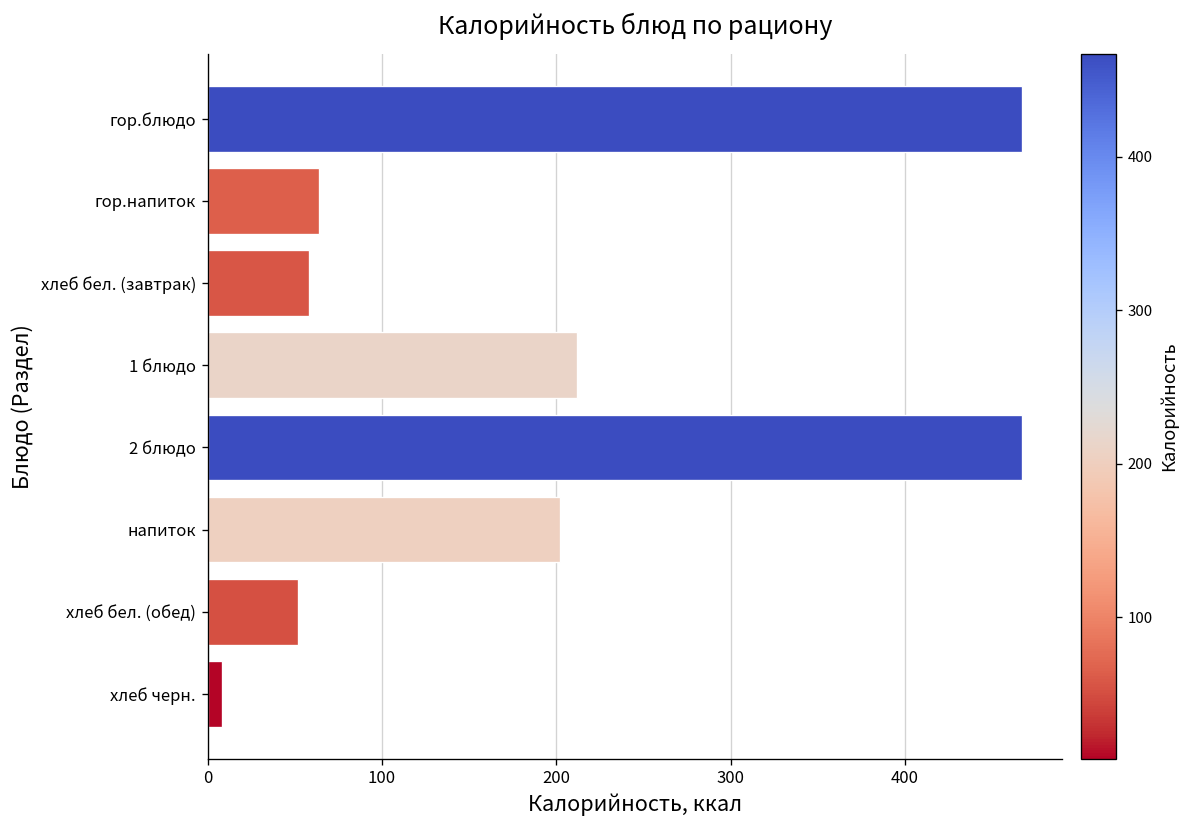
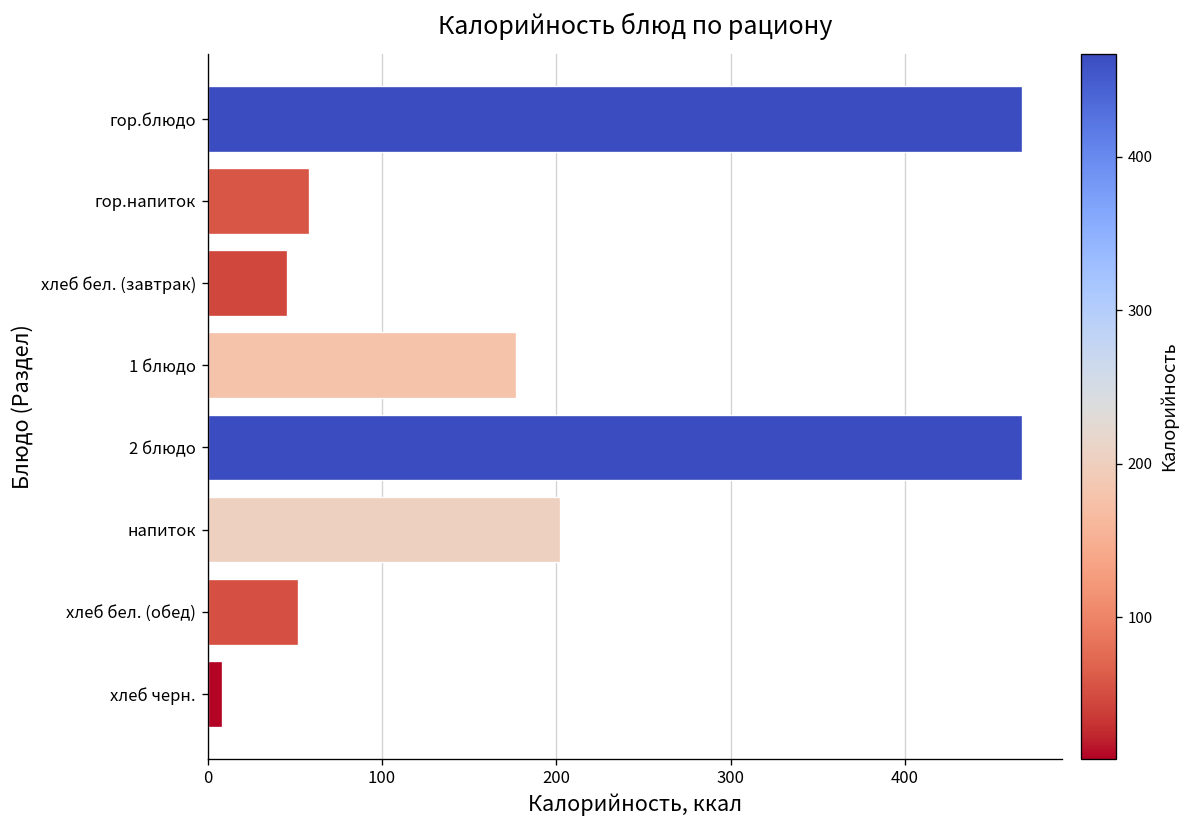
  {
    "гор.блюдо": 467,
-   "гор.напиток": 64,
-   "хлеб бел. (завтрак)": 58,
-   "1 блюдо": 212,
+   "гор.напиток": 58,
+   "хлеб бел. (завтрак)": 45,
+   "1 блюдо": 177,
    "2 блюдо": 467,
    "напиток": 202,
    "хлеб бел. (обед)": 52,
    "хлеб черн.": 8
  }
